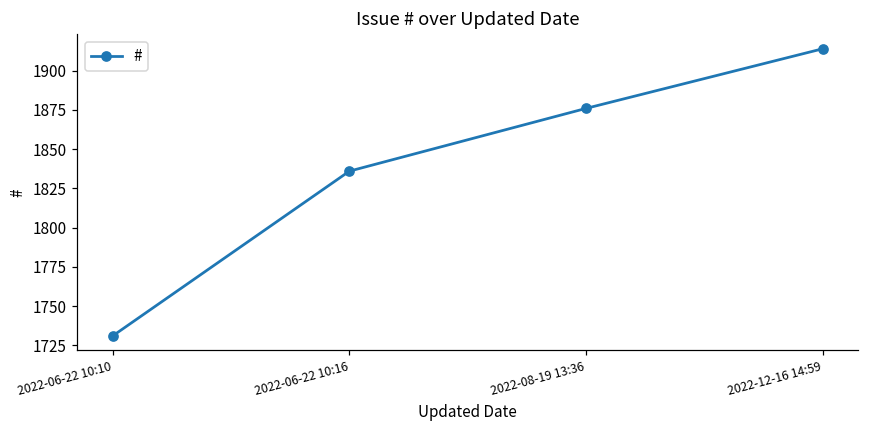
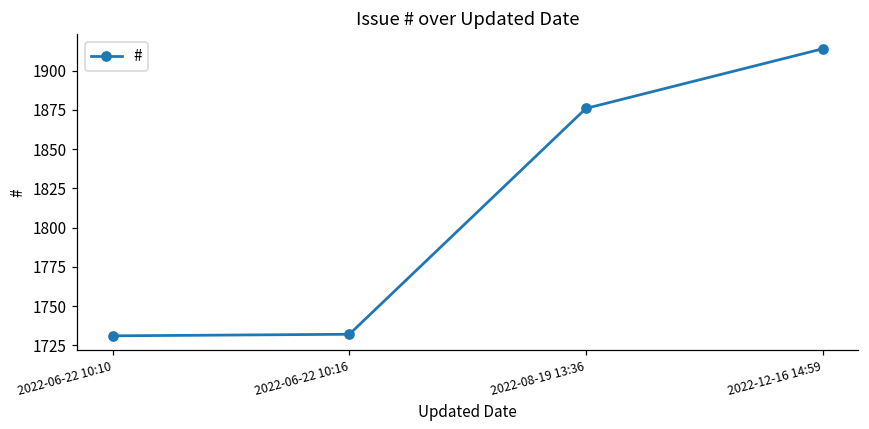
  {
    "2022-06-22 10:10": 1731,
-   "2022-06-22 10:16": 1836,
+   "2022-06-22 10:16": 1732,
    "2022-08-19 13:36": 1876,
    "2022-12-16 14:59": 1914
  }
